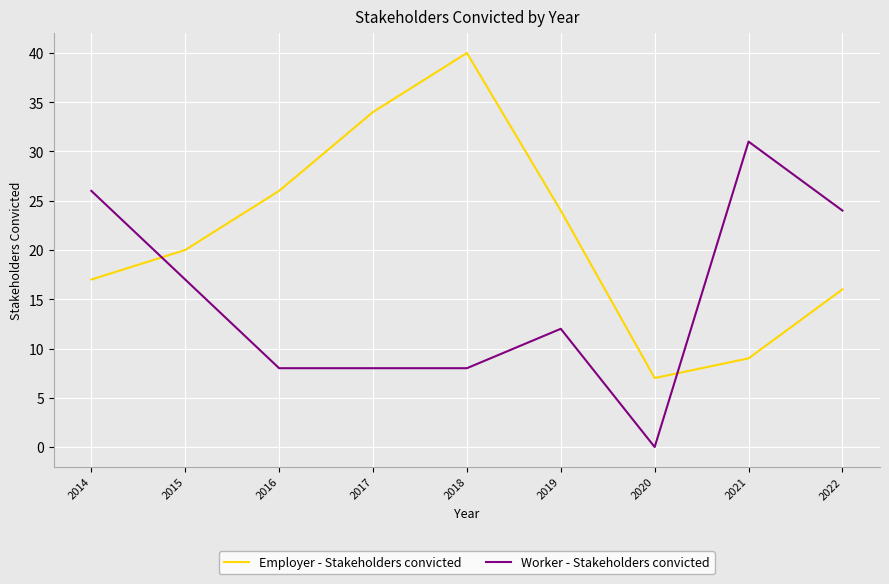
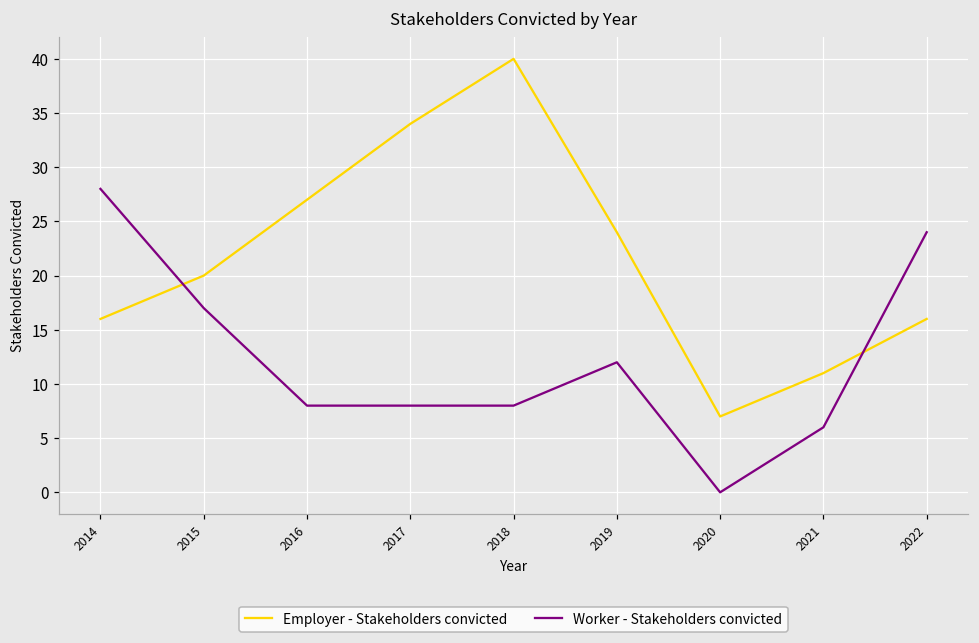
  {
    "Employer - Stakeholders convicted": {
-     "2014": 17,
+     "2014": 16,
      "2015": 20,
-     "2016": 26,
+     "2016": 27,
      "2017": 34,
      "2018": 40,
      "2019": 24,
      "2020": 7,
-     "2021": 9,
+     "2021": 11,
      "2022": 16
    },
    "Worker - Stakeholders convicted": {
-     "2014": 26,
+     "2014": 28,
      "2015": 17,
      "2016": 8,
      "2017": 8,
      "2018": 8,
      "2019": 12,
      "2020": 0,
-     "2021": 31,
+     "2021": 6,
      "2022": 24
    }
  }
